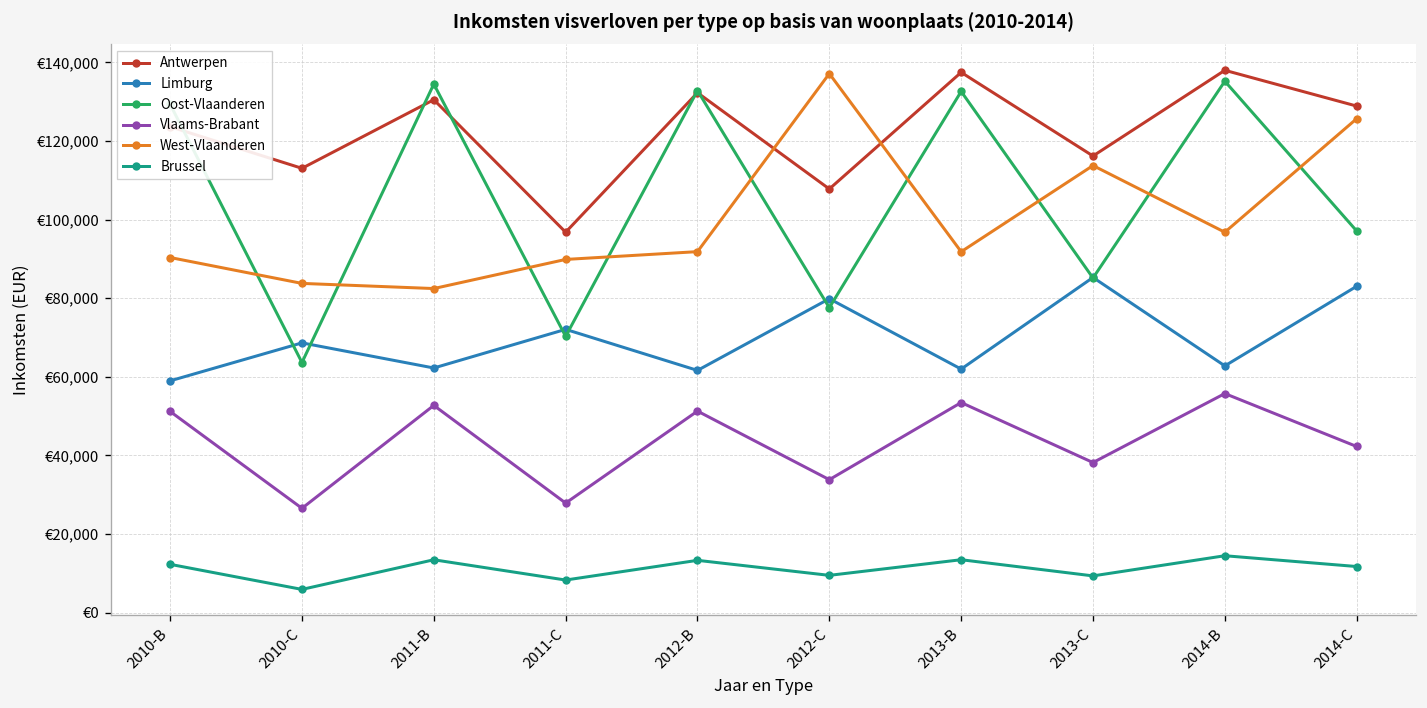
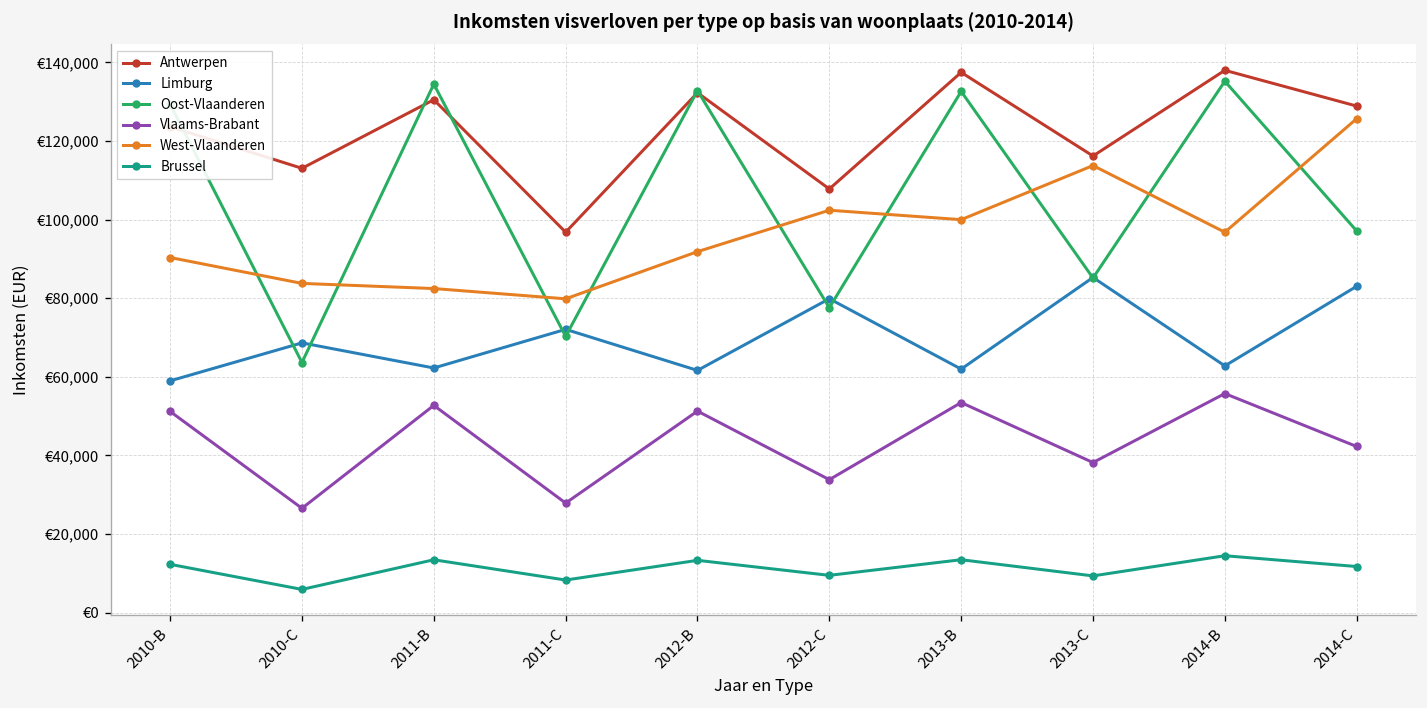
  {
    "Antwerpen": {
      "2010-C": "€113,000",
      "2011-B": "€131,000",
      "2011-C": "€97,000",
      "2012-C": "€108,000",
      "2013-B": "€137,000",
      "2013-C": "€116,000",
      "2014-B": "€138,000",
      "2014-C": "€129,000"
    },
    "Limburg": {
      "2010-B": "€59,000",
      "2010-C": "€69,000",
      "2011-B": "€62,000",
      "2011-C": "€72,000",
      "2012-B": "€62,000",
      "2012-C": "€80,000",
      "2013-B": "€62,000",
      "2014-B": "€63,000",
      "2014-C": "€83,000"
    },
    "Vlaams-Brabant": {
      "2010-B": "€51,000",
      "2010-C": "€27,000",
      "2011-B": "€53,000",
      "2011-C": "€28,000",
      "2012-B": "€51,000",
      "2012-C": "€34,000",
      "2013-B": "€53,000",
      "2013-C": "€38,000",
      "2014-B": "€56,000",
      "2014-C": "€42,000"
    },
    "West-Vlaanderen": {
      "2010-B": "€90,000",
      "2010-C": "€84,000",
      "2011-B": "€82,000",
-     "2011-C": "€90,000",
+     "2011-C": "€80,000",
      "2012-B": "€92,000",
-     "2012-C": "€137,000",
-     "2013-B": "€92,000",
+     "2012-C": "€102,000",
+     "2013-B": "€100,000",
      "2013-C": "€114,000",
      "2014-B": "€97,000",
      "2014-C": "€126,000"
    }
  }
